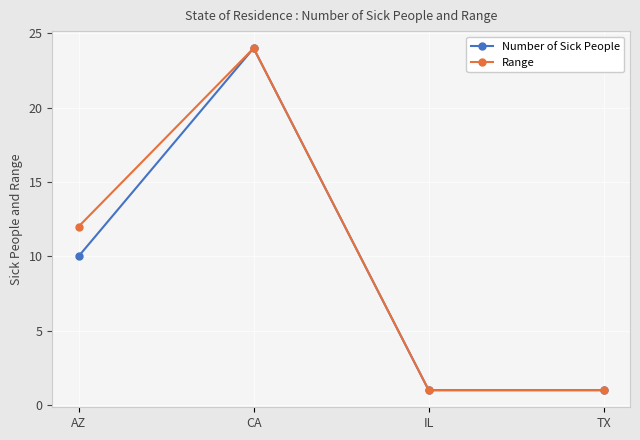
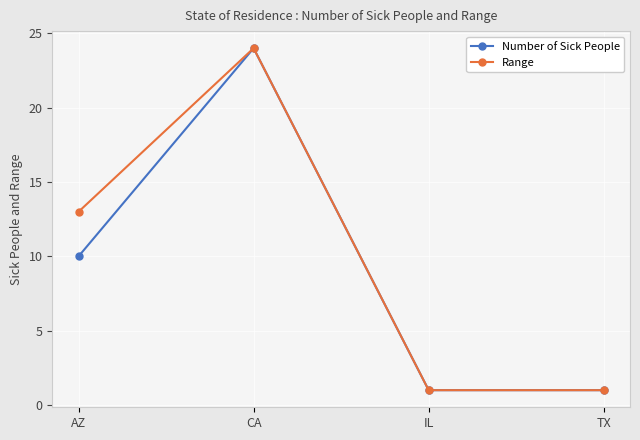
  {
    "Number of Sick People": {
      "AZ": 10
    },
    "Range": {
-     "AZ": 12
+     "AZ": 13
    }
  }
